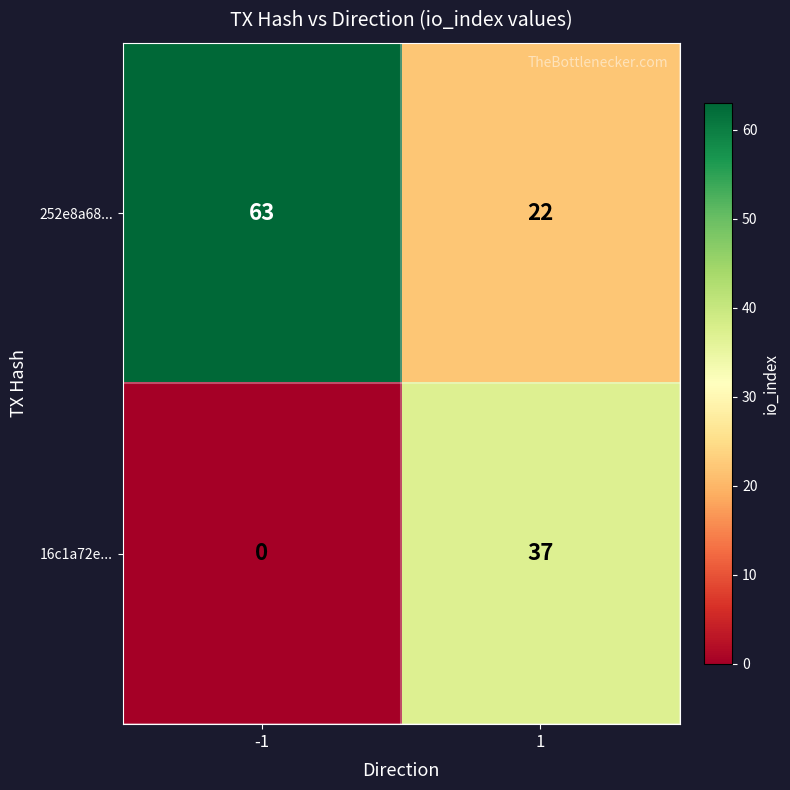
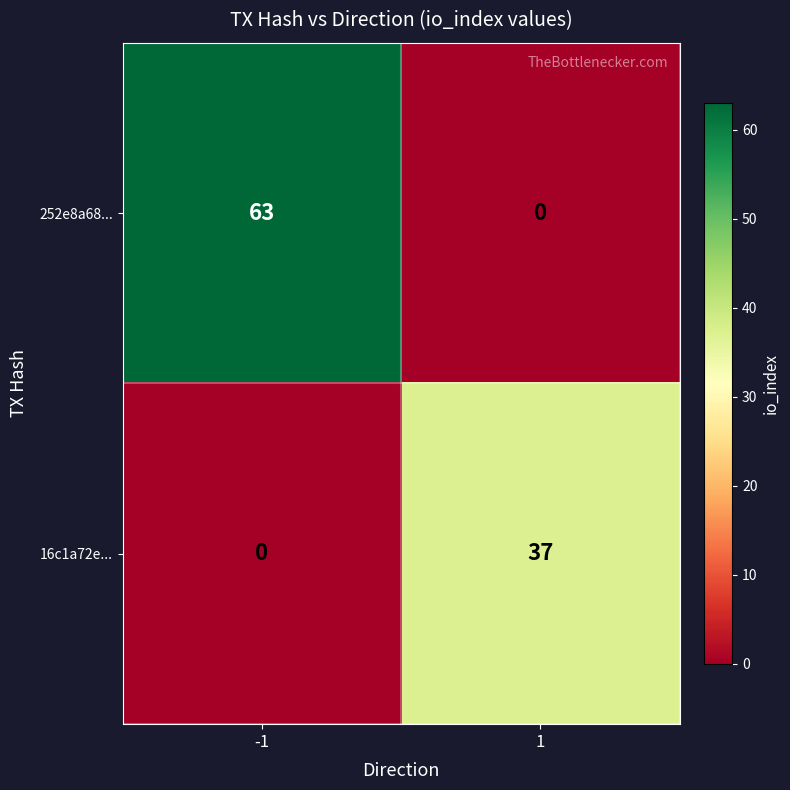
  {
    "252e8a68...": {
      "-1": 63,
-     "1": 22
+     "1": 0
    },
    "16c1a72e...": {
      "-1": 0,
      "1": 37
    }
  }
